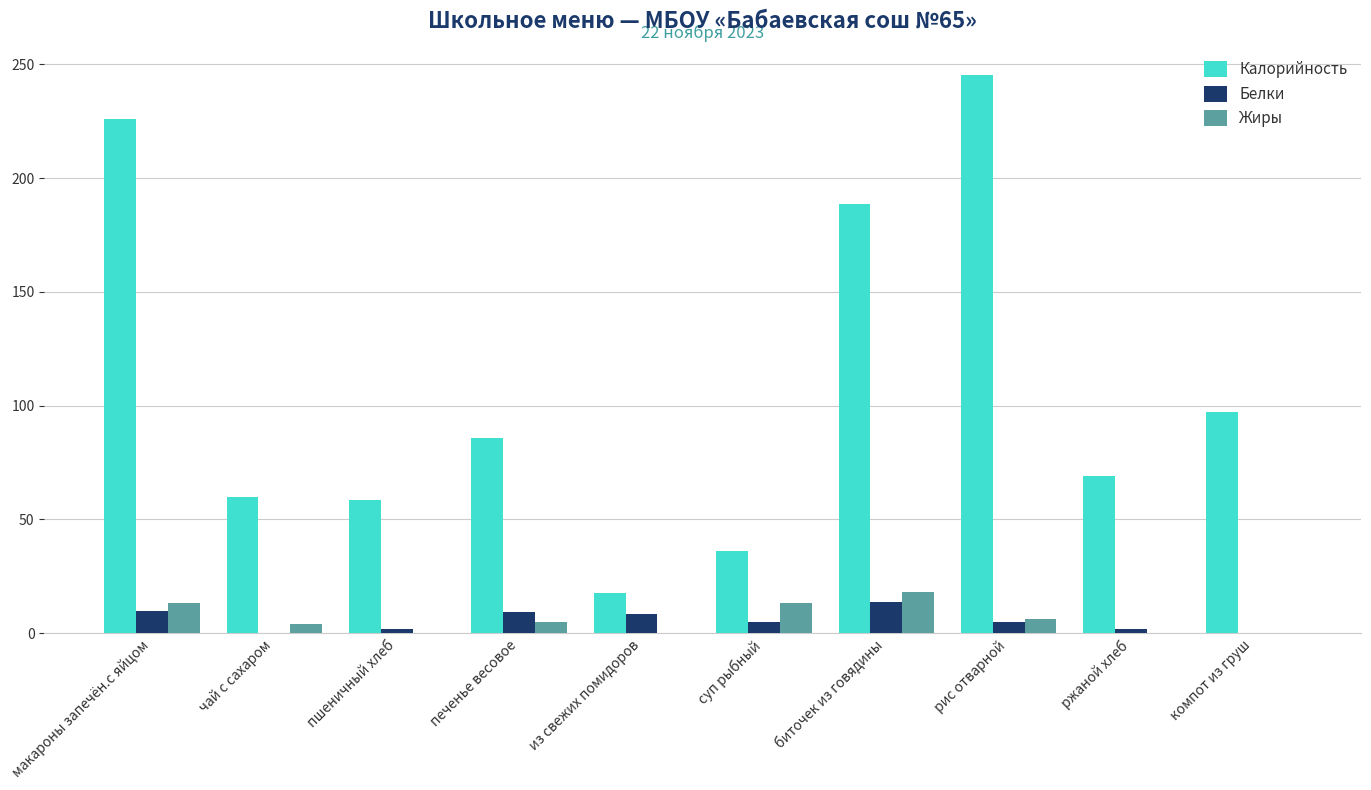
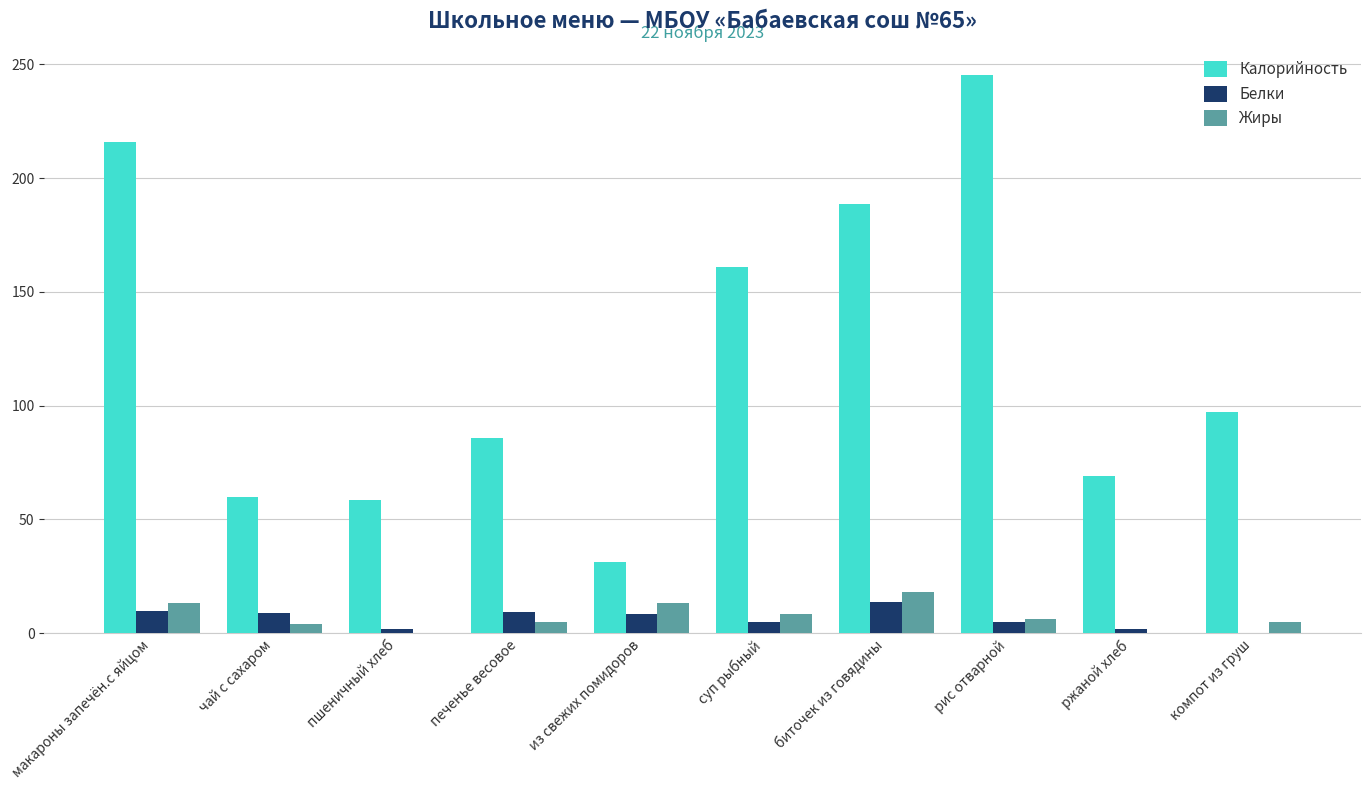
  {
    "Калорийность": {
-     "макароны запечён.с яйцом": 226,
+     "макароны запечён.с яйцом": 216,
      "чай с сахаром": 60,
      "пшеничный хлеб": 58,
      "печенье весовое": 86,
-     "из свежих помидоров": 18,
-     "суп рыбный": 36,
+     "из свежих помидоров": 31,
+     "суп рыбный": 161,
      "биточек из говядины": 189,
      "рис отварной": 245,
      "ржаной хлеб": 69,
      "компот из груш": 97
    },
    "Белки": {
      "макароны запечён.с яйцом": 10,
-     "чай с сахаром": 0,
+     "чай с сахаром": 9,
      "пшеничный хлеб": 2,
      "печенье весовое": 9,
      "из свежих помидоров": 9,
      "суп рыбный": 5,
      "биточек из говядины": 14,
      "рис отварной": 5,
      "ржаной хлеб": 2
    },
    "Жиры": {
      "макароны запечён.с яйцом": 13,
      "чай с сахаром": 4,
      "печенье весовое": 5,
-     "из свежих помидоров": 0,
-     "суп рыбный": 13,
+     "из свежих помидоров": 13,
+     "суп рыбный": 8,
      "биточек из говядины": 18,
      "рис отварной": 6,
-     "компот из груш": 0
+     "компот из груш": 5
    }
  }
